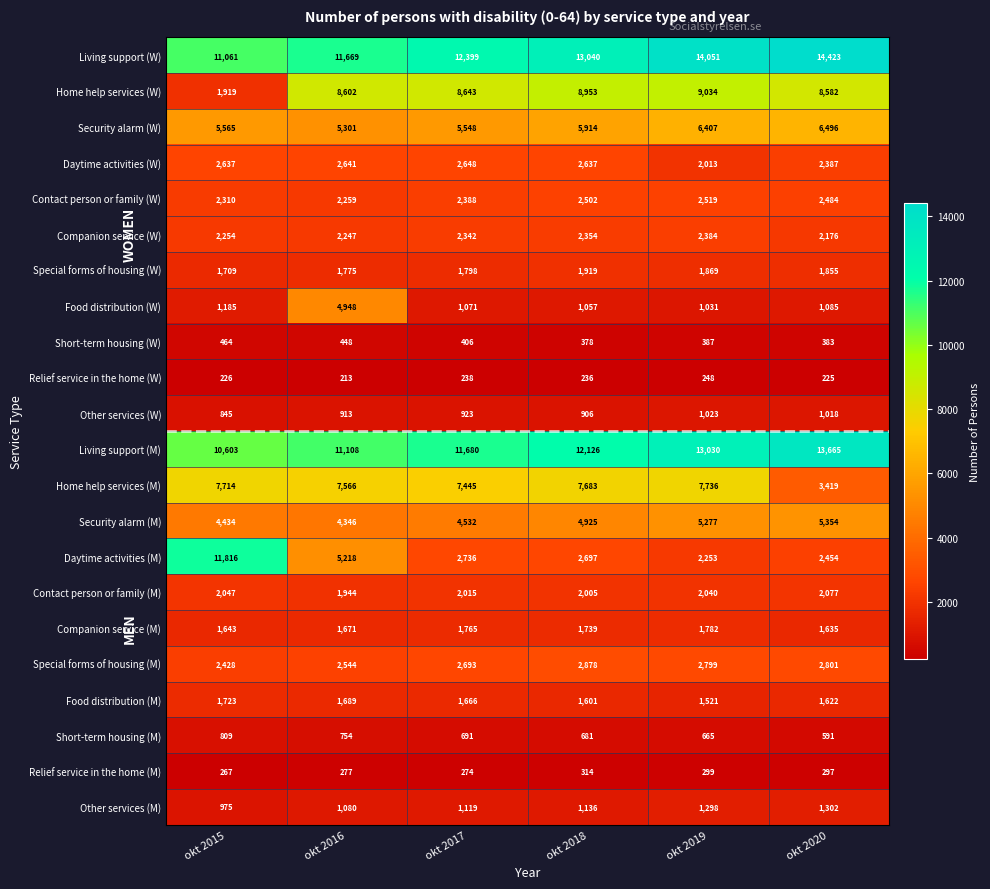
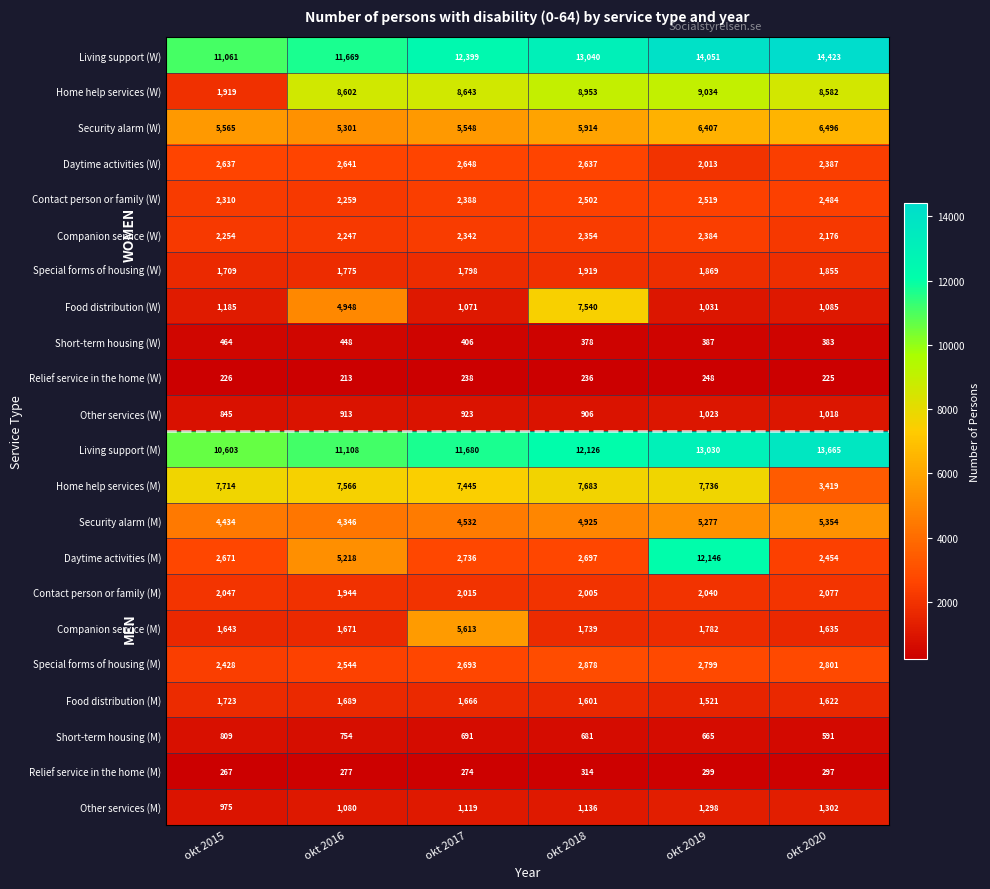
  {
    "Living support (W)": {
      "okt 2015": "11,061",
      "okt 2016": "11,669",
      "okt 2017": "12,399",
      "okt 2018": "13,040",
      "okt 2019": "14,051",
      "okt 2020": "14,423"
    },
    "Home help services (W)": {
      "okt 2015": "1,919",
      "okt 2016": "8,602",
      "okt 2017": "8,643",
      "okt 2018": "8,953",
      "okt 2019": "9,034",
      "okt 2020": "8,582"
    },
    "Security alarm (W)": {
      "okt 2015": "5,565",
      "okt 2016": "5,301",
      "okt 2017": "5,548",
      "okt 2018": "5,914",
      "okt 2019": "6,407",
      "okt 2020": "6,496"
    },
    "Daytime activities (W)": {
      "okt 2015": "2,637",
      "okt 2016": "2,641",
      "okt 2017": "2,648",
      "okt 2018": "2,637",
      "okt 2019": "2,013",
      "okt 2020": "2,387"
    },
    "Contact person or family (W)": {
      "okt 2015": "2,310",
      "okt 2016": "2,259",
      "okt 2017": "2,388",
      "okt 2018": "2,502",
      "okt 2019": "2,519",
      "okt 2020": "2,484"
    },
    "Companion service (W)": {
      "okt 2015": "2,254",
      "okt 2016": "2,247",
      "okt 2017": "2,342",
      "okt 2018": "2,354",
      "okt 2019": "2,384",
      "okt 2020": "2,176"
    },
    "Special forms of housing (W)": {
      "okt 2015": "1,709",
      "okt 2016": "1,775",
      "okt 2017": "1,798",
      "okt 2018": "1,919",
      "okt 2019": "1,869",
      "okt 2020": "1,855"
    },
    "Food distribution (W)": {
      "okt 2015": "1,185",
      "okt 2016": "4,948",
      "okt 2017": "1,071",
-     "okt 2018": "1,057",
+     "okt 2018": "7,540",
      "okt 2019": "1,031",
      "okt 2020": "1,085"
    },
    "Short-term housing (W)": {
      "okt 2015": "464",
      "okt 2016": "448",
      "okt 2017": "406",
      "okt 2018": "378",
      "okt 2019": "387",
      "okt 2020": "383"
    },
    "Relief service in the home (W)": {
      "okt 2015": "226",
      "okt 2016": "213",
      "okt 2017": "238",
      "okt 2018": "236",
      "okt 2019": "248",
      "okt 2020": "225"
    },
    "Other services (W)": {
      "okt 2015": "845",
      "okt 2016": "913",
      "okt 2017": "923",
      "okt 2018": "906",
      "okt 2019": "1,023",
      "okt 2020": "1,018"
    },
    "Living support (M)": {
      "okt 2015": "10,603",
      "okt 2016": "11,108",
      "okt 2017": "11,680",
      "okt 2018": "12,126",
      "okt 2019": "13,030",
      "okt 2020": "13,665"
    },
    "Home help services (M)": {
      "okt 2015": "7,714",
      "okt 2016": "7,566",
      "okt 2017": "7,445",
      "okt 2018": "7,683",
      "okt 2019": "7,736",
      "okt 2020": "3,419"
    },
    "Security alarm (M)": {
      "okt 2015": "4,434",
      "okt 2016": "4,346",
      "okt 2017": "4,532",
      "okt 2018": "4,925",
      "okt 2019": "5,277",
      "okt 2020": "5,354"
    },
    "Daytime activities (M)": {
-     "okt 2015": "11,816",
+     "okt 2015": "2,671",
      "okt 2016": "5,218",
      "okt 2017": "2,736",
      "okt 2018": "2,697",
-     "okt 2019": "2,253",
+     "okt 2019": "12,146",
      "okt 2020": "2,454"
    },
    "Contact person or family (M)": {
      "okt 2015": "2,047",
      "okt 2016": "1,944",
      "okt 2017": "2,015",
      "okt 2018": "2,005",
      "okt 2019": "2,040",
      "okt 2020": "2,077"
    },
    "Companion service (M)": {
      "okt 2015": "1,643",
      "okt 2016": "1,671",
-     "okt 2017": "1,765",
+     "okt 2017": "5,613",
      "okt 2018": "1,739",
      "okt 2019": "1,782",
      "okt 2020": "1,635"
    },
    "Special forms of housing (M)": {
      "okt 2015": "2,428",
      "okt 2016": "2,544",
      "okt 2017": "2,693",
      "okt 2018": "2,878",
      "okt 2019": "2,799",
      "okt 2020": "2,801"
    },
    "Food distribution (M)": {
      "okt 2015": "1,723",
      "okt 2016": "1,689",
      "okt 2017": "1,666",
      "okt 2018": "1,601",
      "okt 2019": "1,521",
      "okt 2020": "1,622"
    },
    "Short-term housing (M)": {
      "okt 2015": "809",
      "okt 2016": "754",
      "okt 2017": "691",
      "okt 2018": "681",
      "okt 2019": "665",
      "okt 2020": "591"
    },
    "Relief service in the home (M)": {
      "okt 2015": "267",
      "okt 2016": "277",
      "okt 2017": "274",
      "okt 2018": "314",
      "okt 2019": "299",
      "okt 2020": "297"
    },
    "Other services (M)": {
      "okt 2015": "975",
      "okt 2016": "1,080",
      "okt 2017": "1,119",
      "okt 2018": "1,136",
      "okt 2019": "1,298",
      "okt 2020": "1,302"
    }
  }
